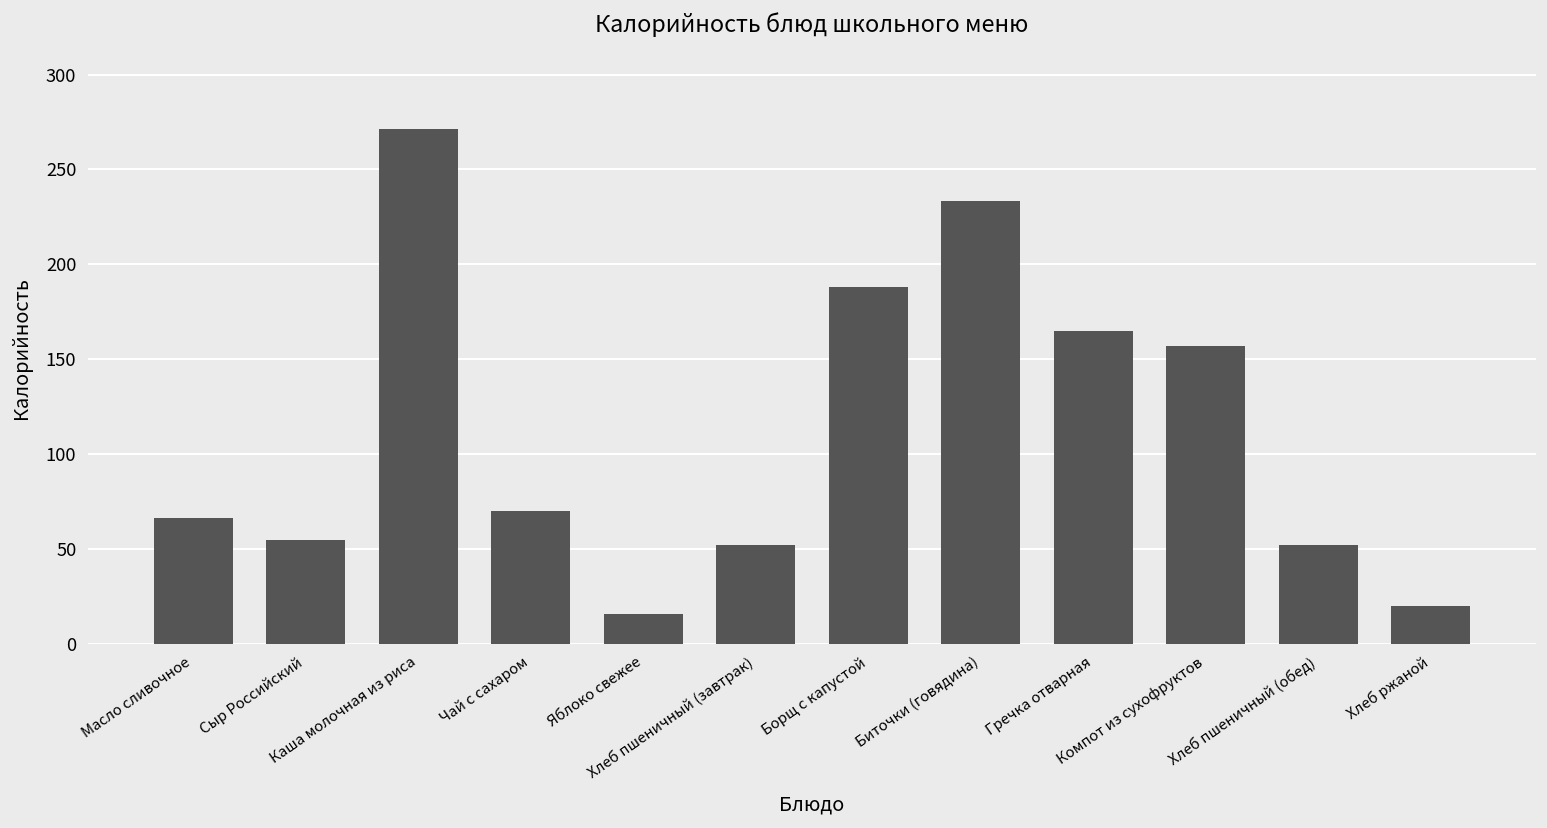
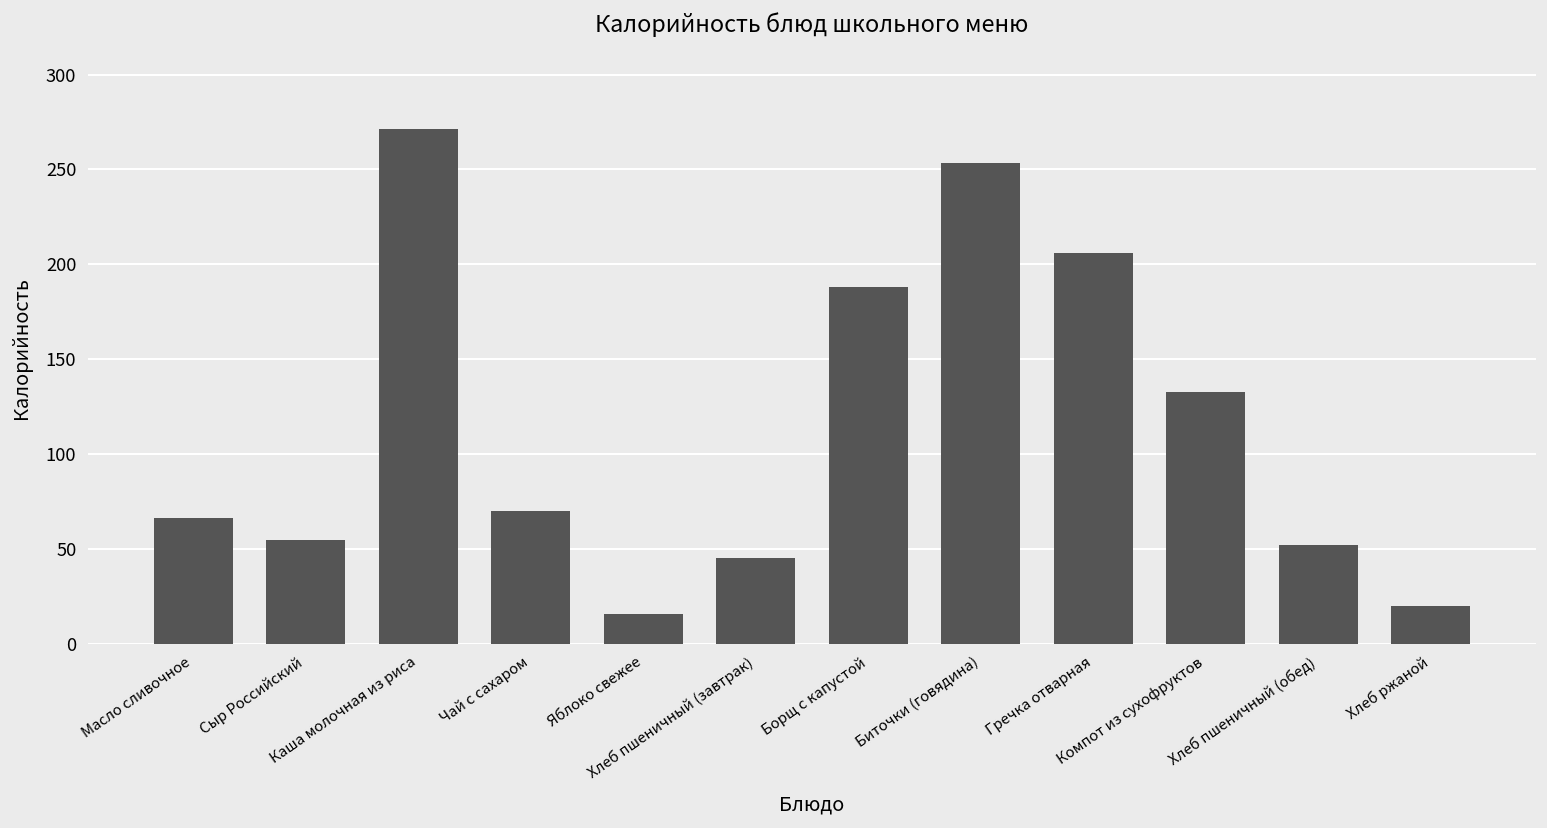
  {
    "Масло сливочное": 66,
    "Сыр Российский": 55,
    "Каша молочная из риса": 271,
    "Чай с сахаром": 70,
    "Яблоко свежее": 16,
-   "Хлеб пшеничный (завтрак)": 52,
+   "Хлеб пшеничный (завтрак)": 45,
    "Борщ с капустой": 188,
-   "Биточки (говядина)": 233,
-   "Гречка отварная": 165,
-   "Компот из сухофруктов": 157,
+   "Биточки (говядина)": 253,
+   "Гречка отварная": 206,
+   "Компот из сухофруктов": 133,
    "Хлеб пшеничный (обед)": 52,
    "Хлеб ржаной": 20
  }
